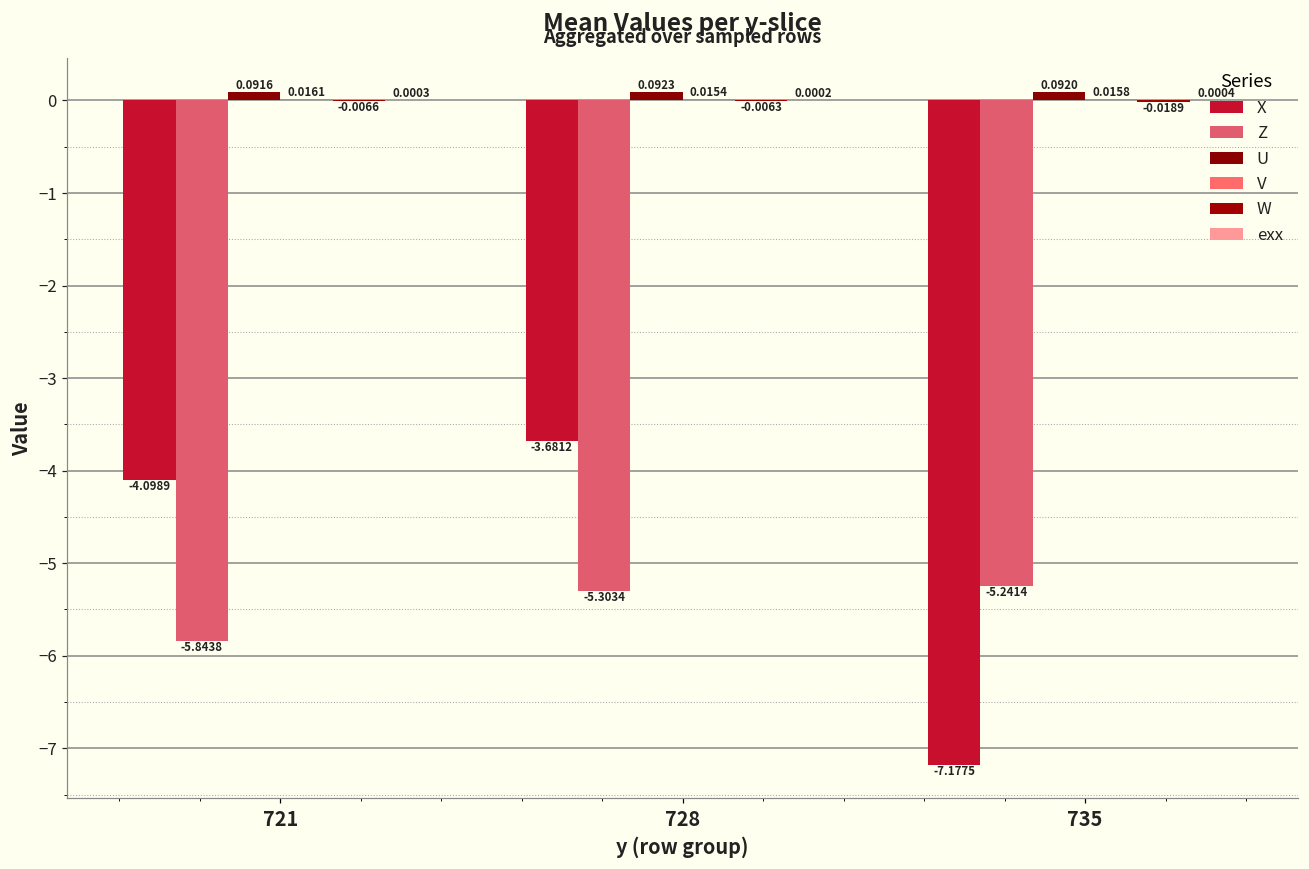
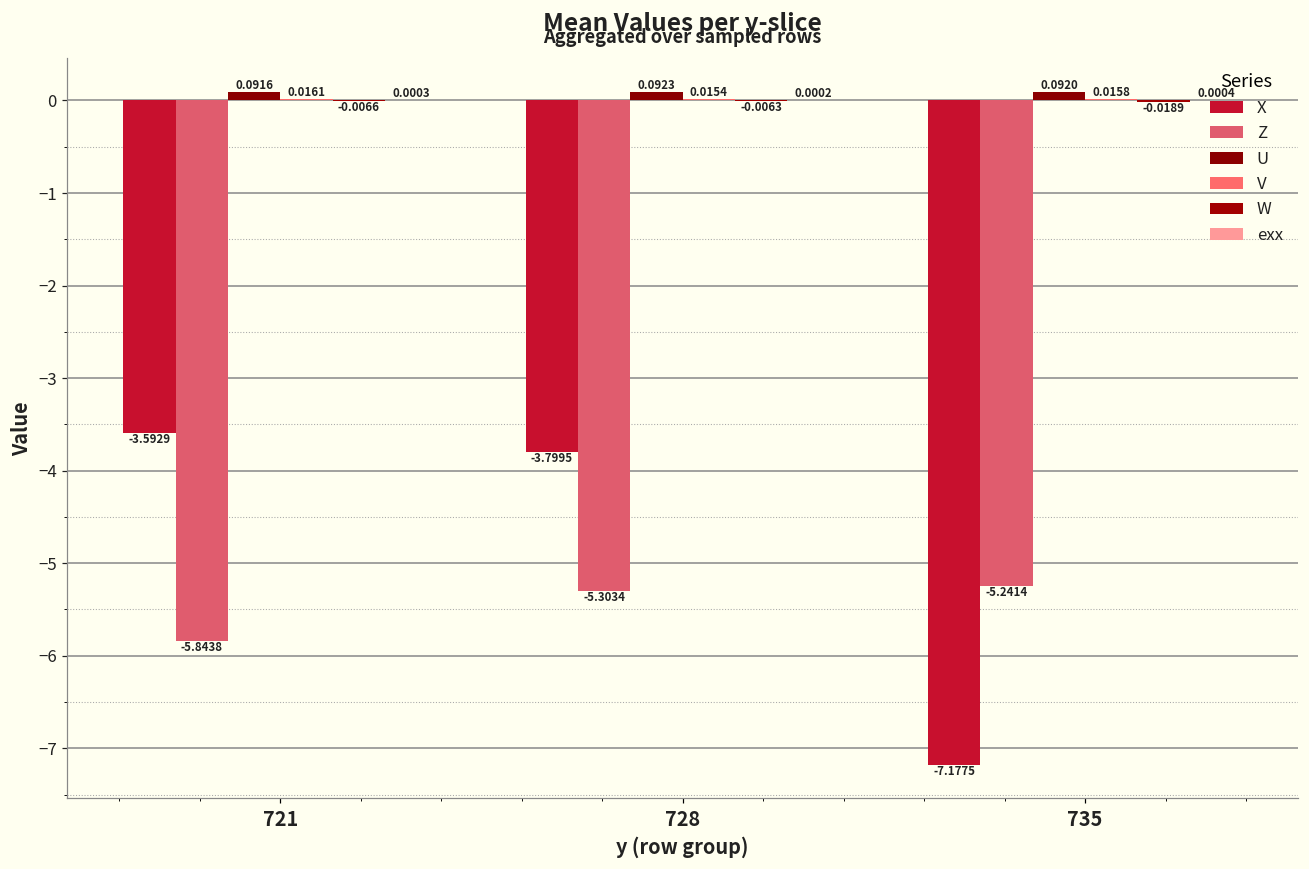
  {
    "X": {
-     "721": -4.0989,
-     "728": -3.6812,
+     "721": -3.5929,
+     "728": -3.7995,
      "735": -7.1775
    },
    "exx": {
      "721": 0.0003,
      "728": 0.0002,
      "735": 0.0004
    }
  }
